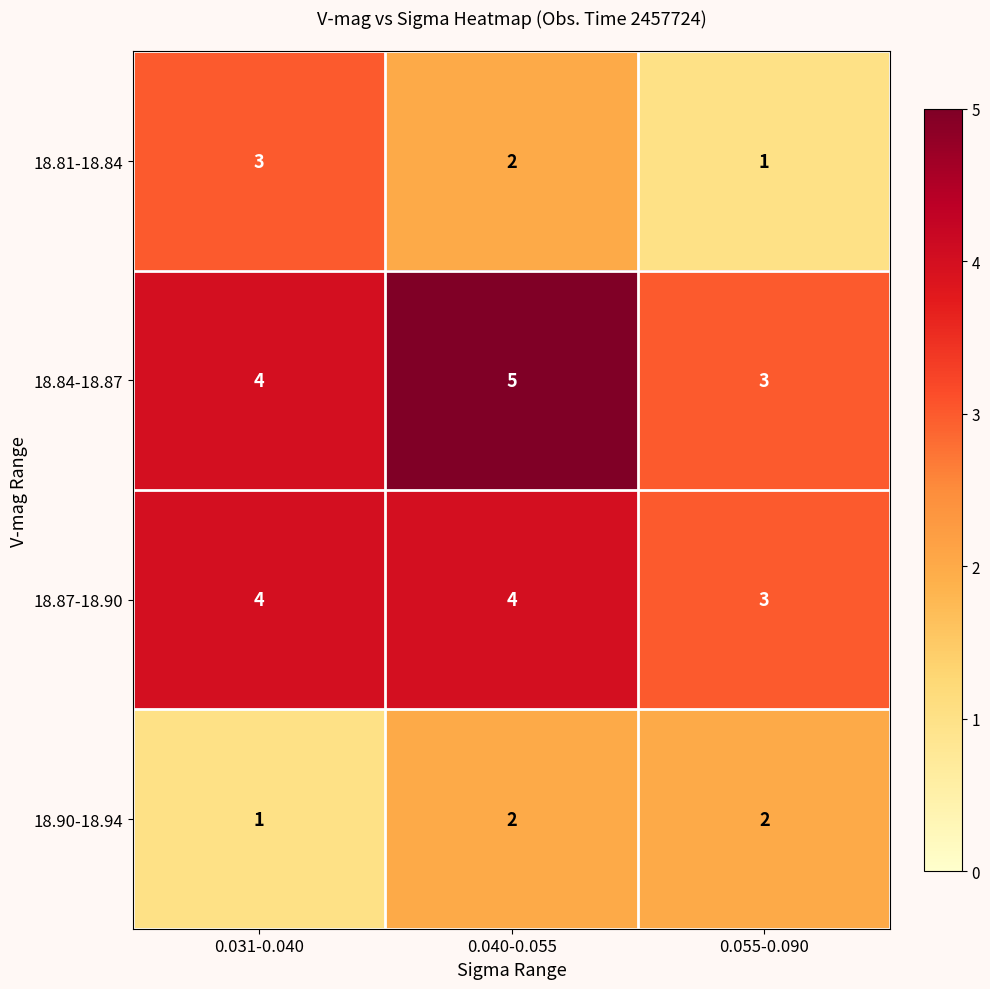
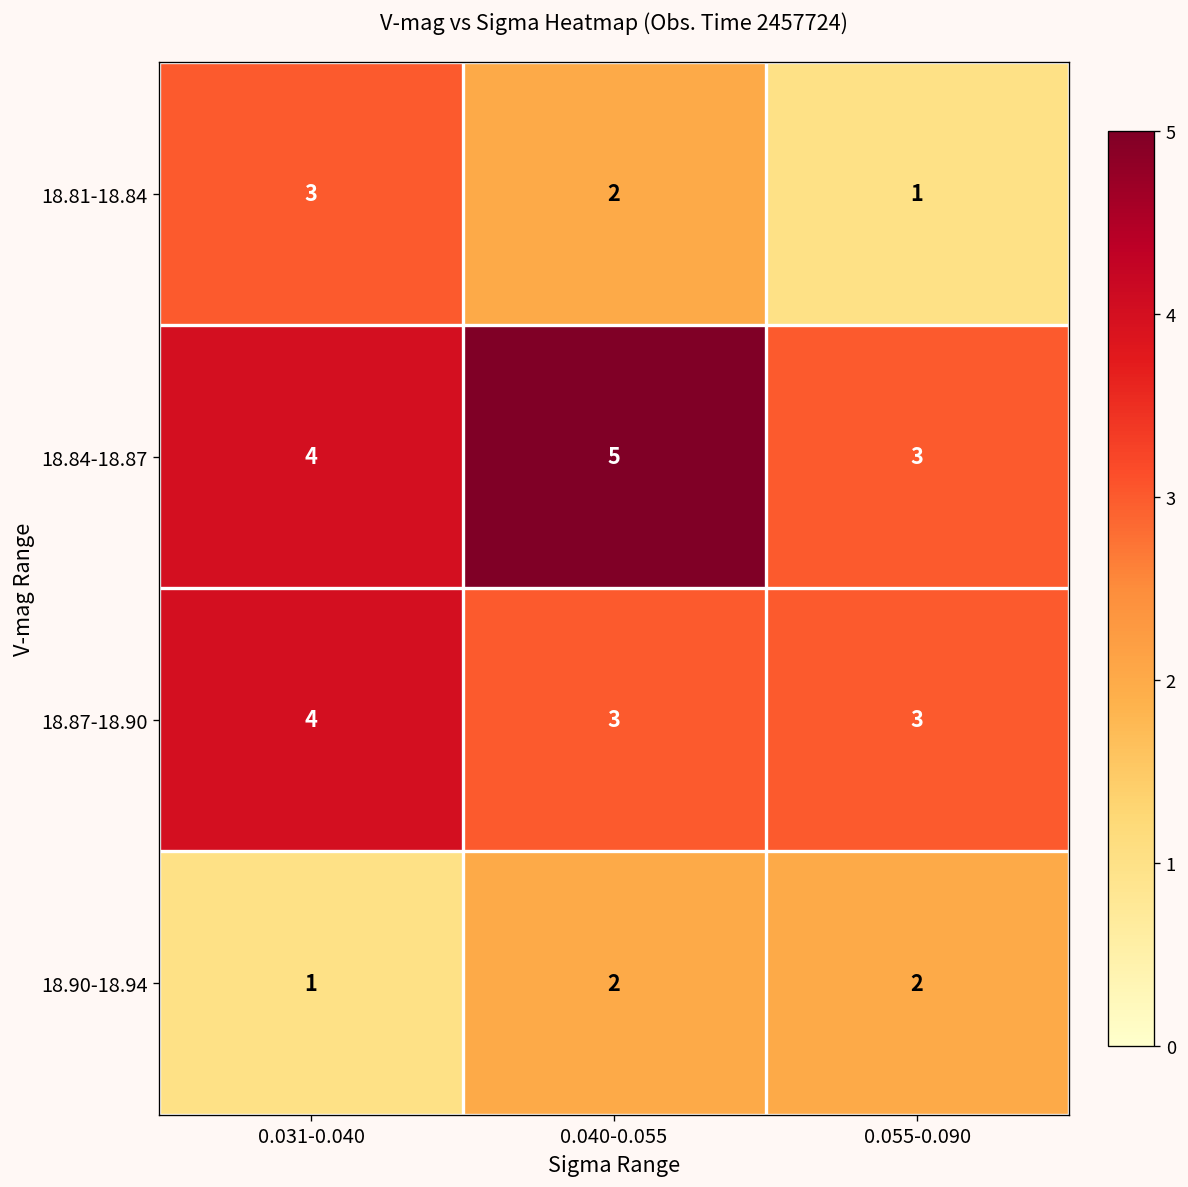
  {
    "18.81-18.84": {
      "0.031-0.040": 3,
      "0.040-0.055": 2,
      "0.055-0.090": 1
    },
    "18.84-18.87": {
      "0.031-0.040": 4,
      "0.040-0.055": 5,
      "0.055-0.090": 3
    },
    "18.87-18.90": {
      "0.031-0.040": 4,
-     "0.040-0.055": 4,
+     "0.040-0.055": 3,
      "0.055-0.090": 3
    },
    "18.90-18.94": {
      "0.031-0.040": 1,
      "0.040-0.055": 2,
      "0.055-0.090": 2
    }
  }
